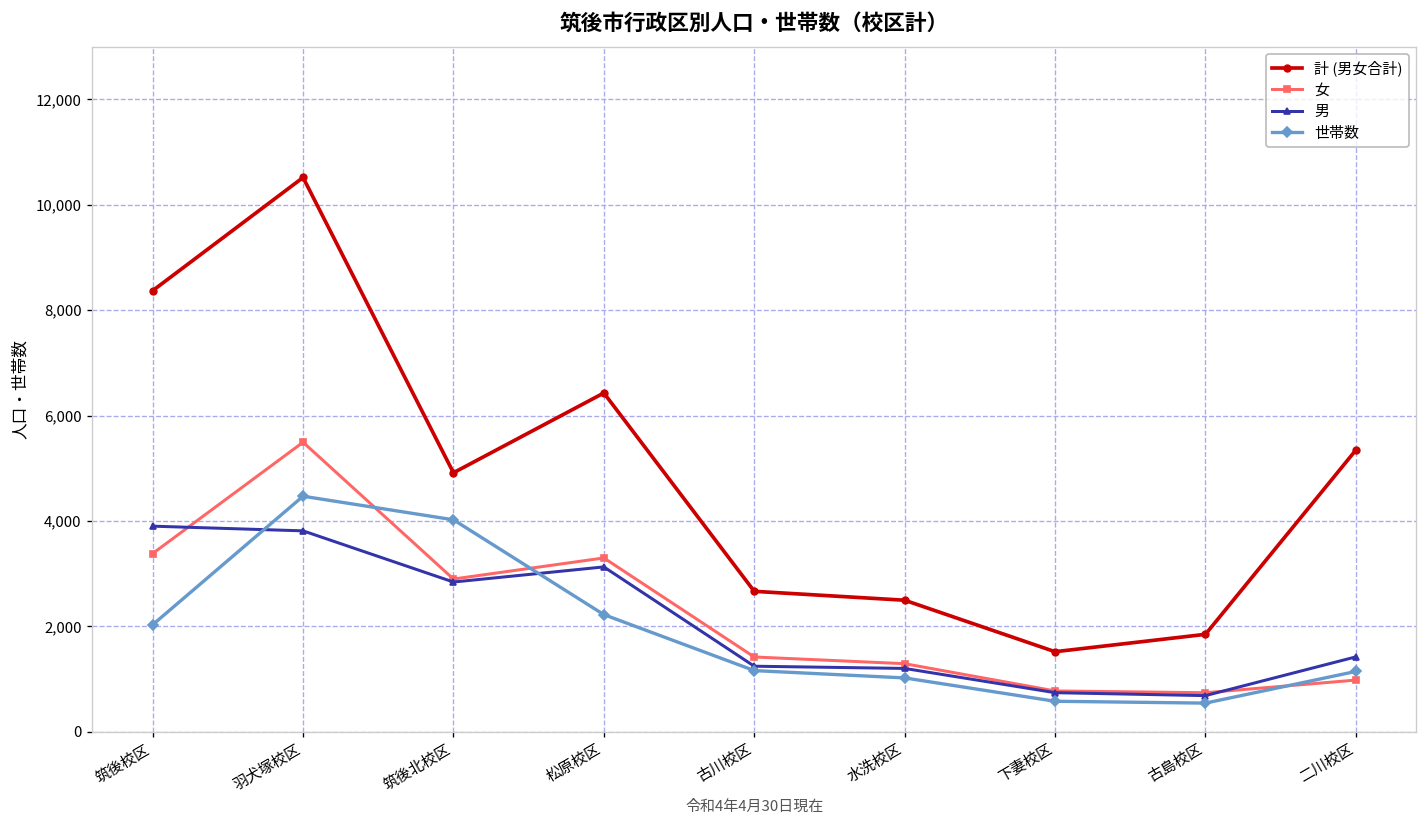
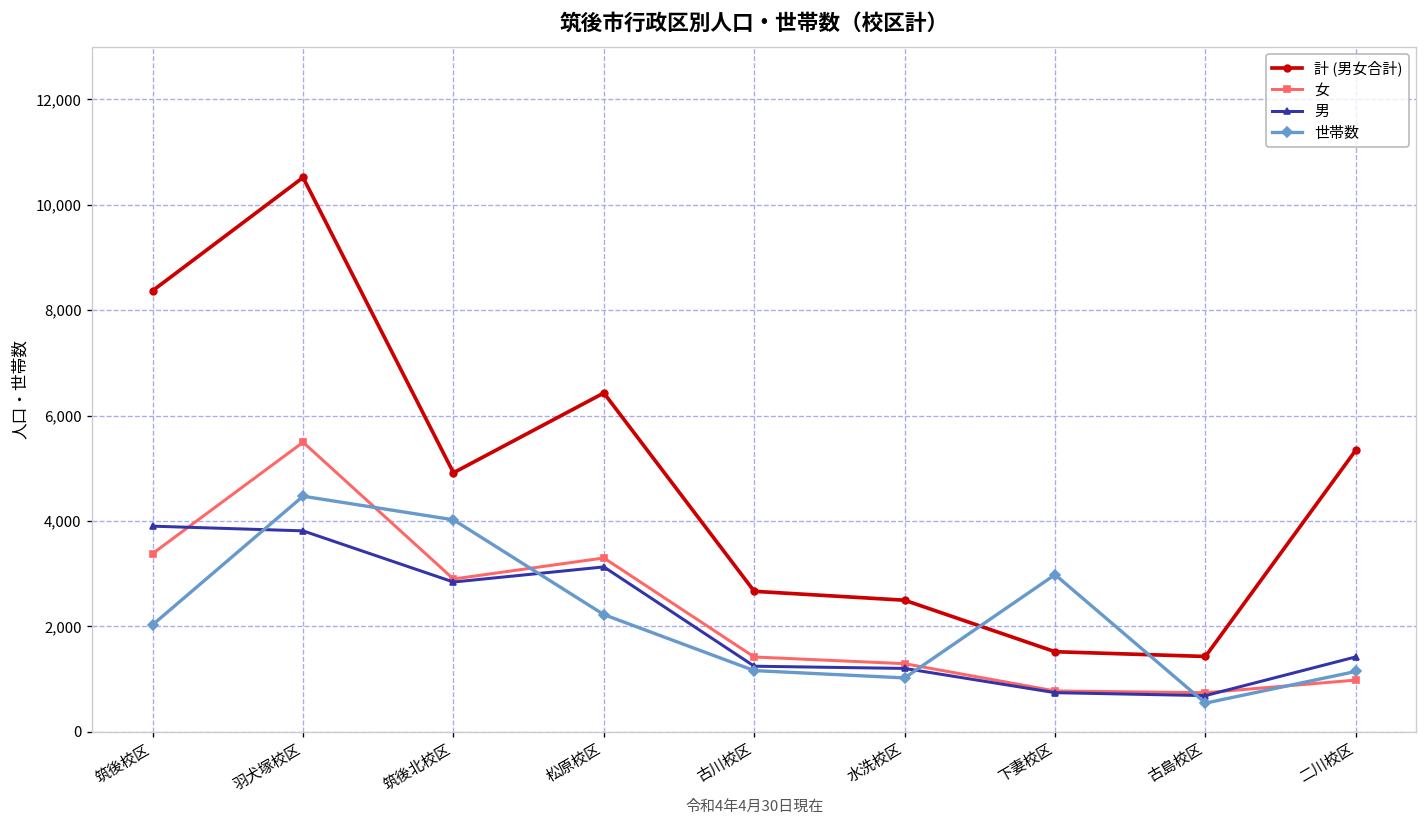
  {
    "計 (男女合計)": {
      "筑後校区": "8,400",
      "羽犬塚校区": "10,500",
      "筑後北校区": "4,900",
      "松原校区": "6,400",
      "古川校区": "2,700",
      "水洗校区": "2,500",
      "下妻校区": "1,500",
-     "古島校区": "1,900",
+     "古島校区": "1,400",
      "二川校区": "5,300"
    },
    "女": {
      "筑後校区": "3,400",
      "羽犬塚校区": "5,500",
      "松原校区": "3,300",
      "古川校区": "1,400",
      "水洗校区": "1,300",
      "二川校区": "1,000"
    },
    "男": {
      "筑後校区": "3,900",
      "羽犬塚校区": "3,800",
      "松原校区": "3,100",
      "古川校区": "1,200",
      "水洗校区": "1,200",
      "二川校区": "1,400"
    },
    "世帯数": {
      "筑後校区": "2,000",
      "羽犬塚校区": "4,500",
      "筑後北校区": "4,000",
      "松原校区": "2,200",
      "古川校区": "1,200",
      "水洗校区": "1,000",
-     "下妻校区": "600",
+     "下妻校区": "3,000",
      "古島校区": "500",
      "二川校区": "1,100"
    }
  }
